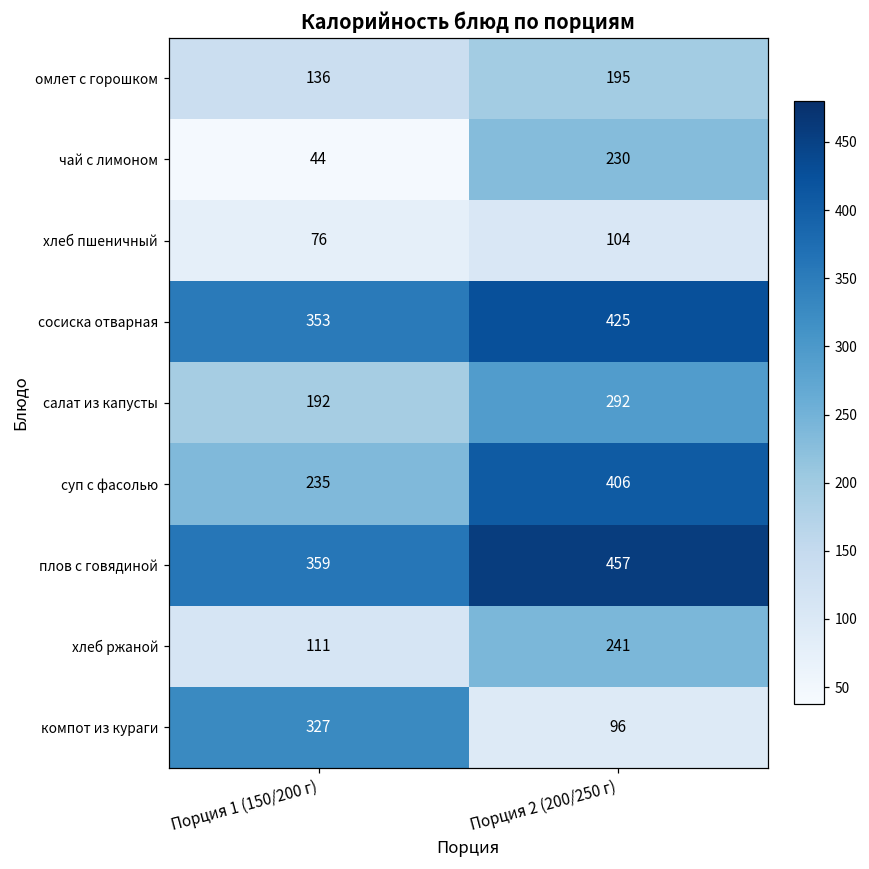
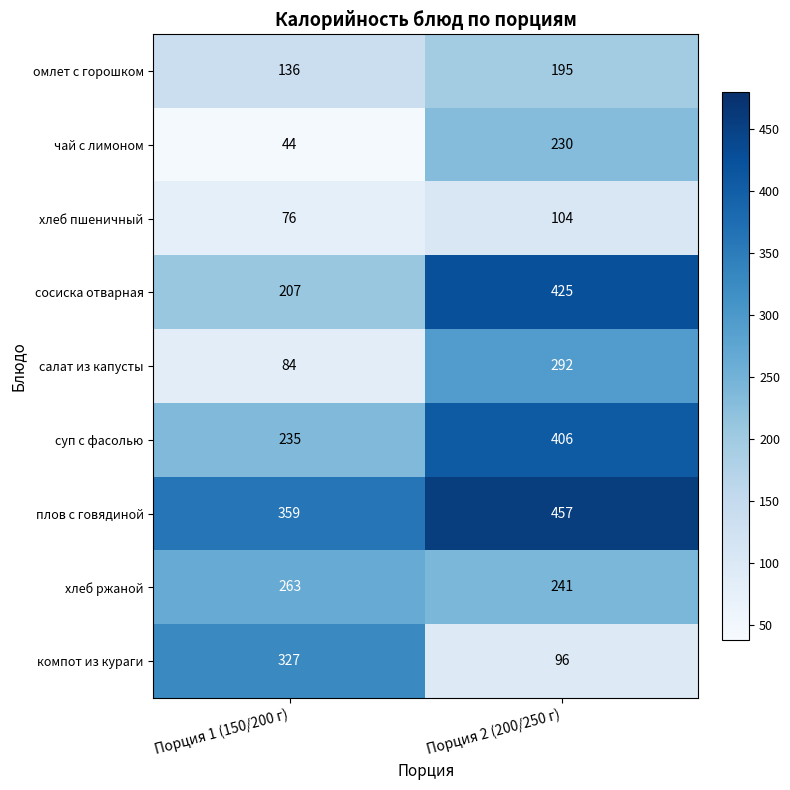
  {
    "омлет с горошком": {
      "Порция 1 (150/200 г)": 136,
      "Порция 2 (200/250 г)": 195
    },
    "чай с лимоном": {
      "Порция 1 (150/200 г)": 44,
      "Порция 2 (200/250 г)": 230
    },
    "хлеб пшеничный": {
      "Порция 1 (150/200 г)": 76,
      "Порция 2 (200/250 г)": 104
    },
    "сосиска отварная": {
-     "Порция 1 (150/200 г)": 353,
+     "Порция 1 (150/200 г)": 207,
      "Порция 2 (200/250 г)": 425
    },
    "салат из капусты": {
-     "Порция 1 (150/200 г)": 192,
+     "Порция 1 (150/200 г)": 84,
      "Порция 2 (200/250 г)": 292
    },
    "суп с фасолью": {
      "Порция 1 (150/200 г)": 235,
      "Порция 2 (200/250 г)": 406
    },
    "плов с говядиной": {
      "Порция 1 (150/200 г)": 359,
      "Порция 2 (200/250 г)": 457
    },
    "хлеб ржаной": {
-     "Порция 1 (150/200 г)": 111,
+     "Порция 1 (150/200 г)": 263,
      "Порция 2 (200/250 г)": 241
    },
    "компот из кураги": {
      "Порция 1 (150/200 г)": 327,
      "Порция 2 (200/250 г)": 96
    }
  }
